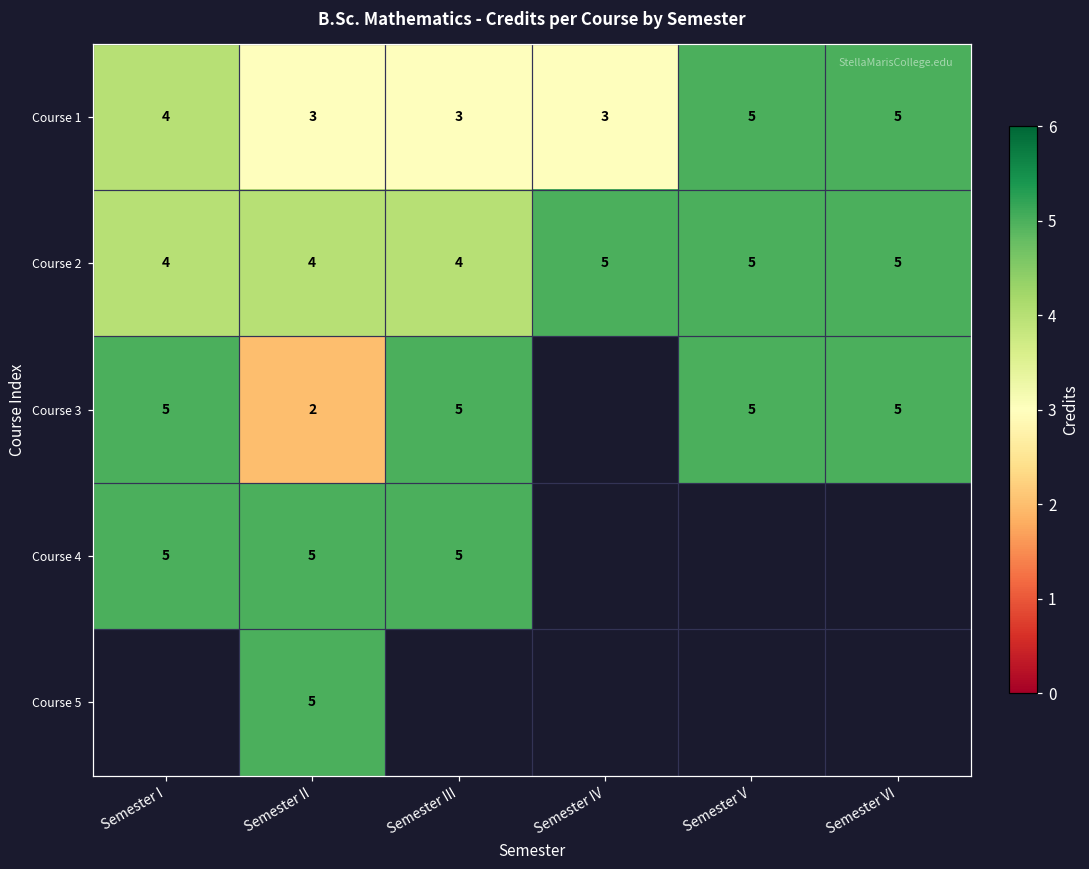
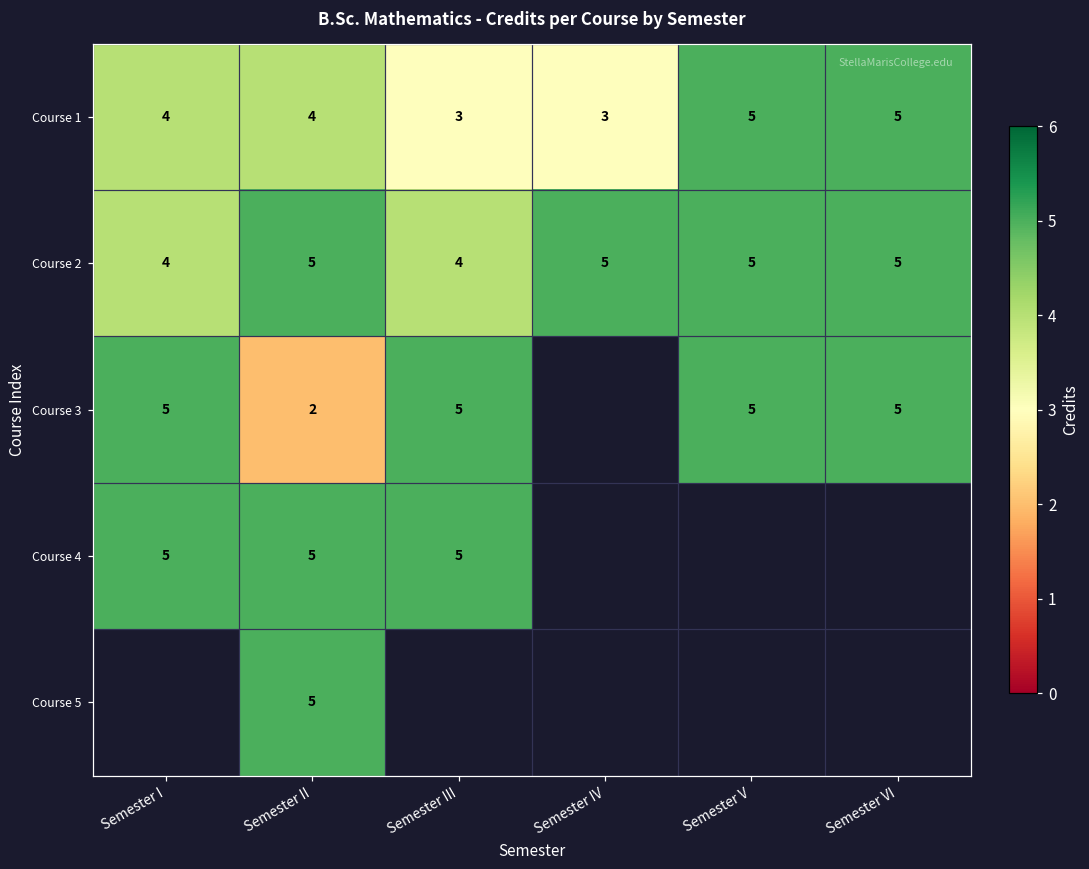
  {
    "Course 1": {
      "Semester I": 4,
-     "Semester II": 3,
+     "Semester II": 4,
      "Semester III": 3,
      "Semester IV": 3,
      "Semester V": 5
    },
    "Course 2": {
      "Semester I": 4,
-     "Semester II": 4,
+     "Semester II": 5,
      "Semester III": 4,
      "Semester IV": 5,
      "Semester V": 5,
      "Semester VI": 5
    },
    "Course 3": {
      "Semester I": 5,
      "Semester II": 2,
      "Semester III": 5,
      "Semester V": 5,
      "Semester VI": 5
    },
    "Course 4": {
      "Semester I": 5,
      "Semester II": 5,
      "Semester III": 5
    },
    "Course 5": {
      "Semester II": 5
    }
  }
